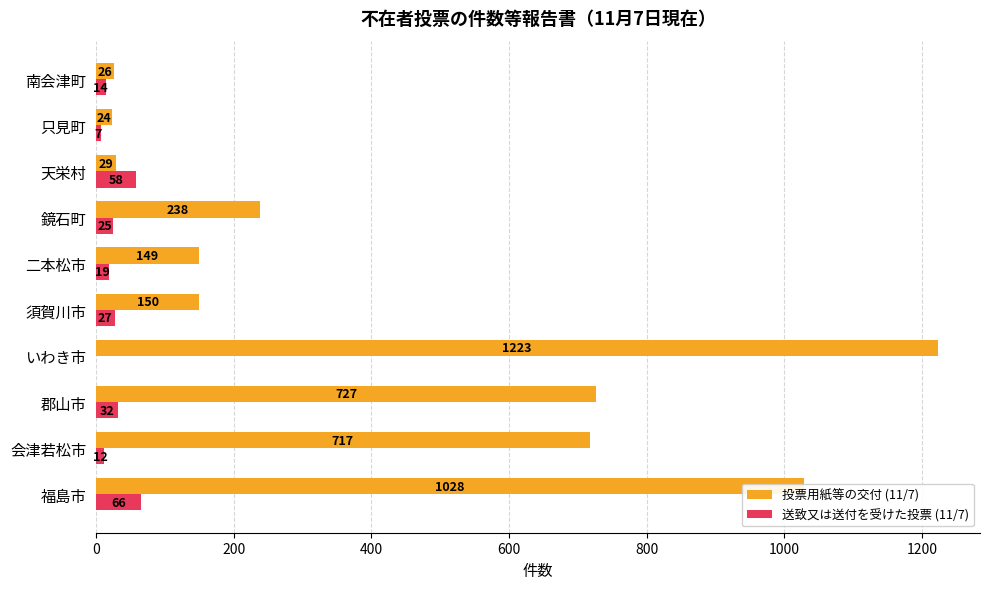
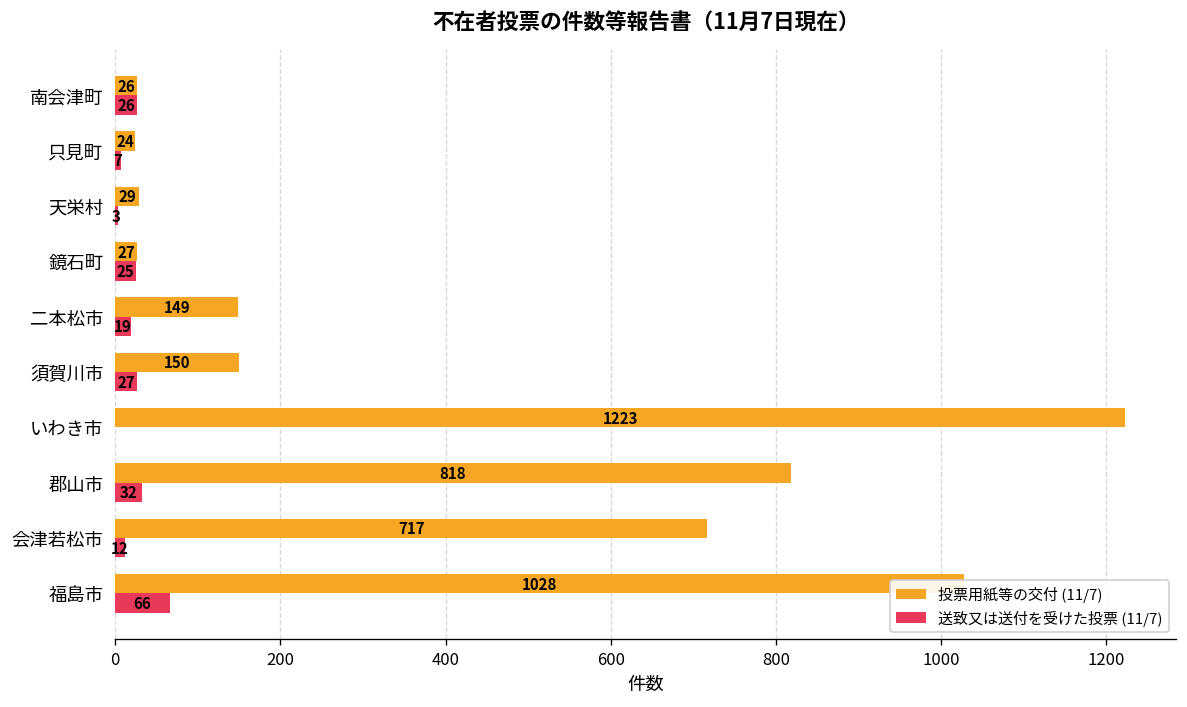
  {
    "投票用紙等の交付 (11/7)": {
      "南会津町": 26,
      "只見町": 24,
      "天栄村": 29,
-     "鏡石町": 238,
+     "鏡石町": 27,
      "二本松市": 149,
      "須賀川市": 150,
      "いわき市": 1223,
-     "郡山市": 727,
+     "郡山市": 818,
      "会津若松市": 717
    },
    "送致又は送付を受けた投票 (11/7)": {
-     "南会津町": 14,
+     "南会津町": 26,
      "只見町": 7,
-     "天栄村": 58,
+     "天栄村": 3,
      "鏡石町": 25,
      "二本松市": 19,
      "須賀川市": 27,
      "郡山市": 32,
      "会津若松市": 12,
      "福島市": 66
    }
  }
